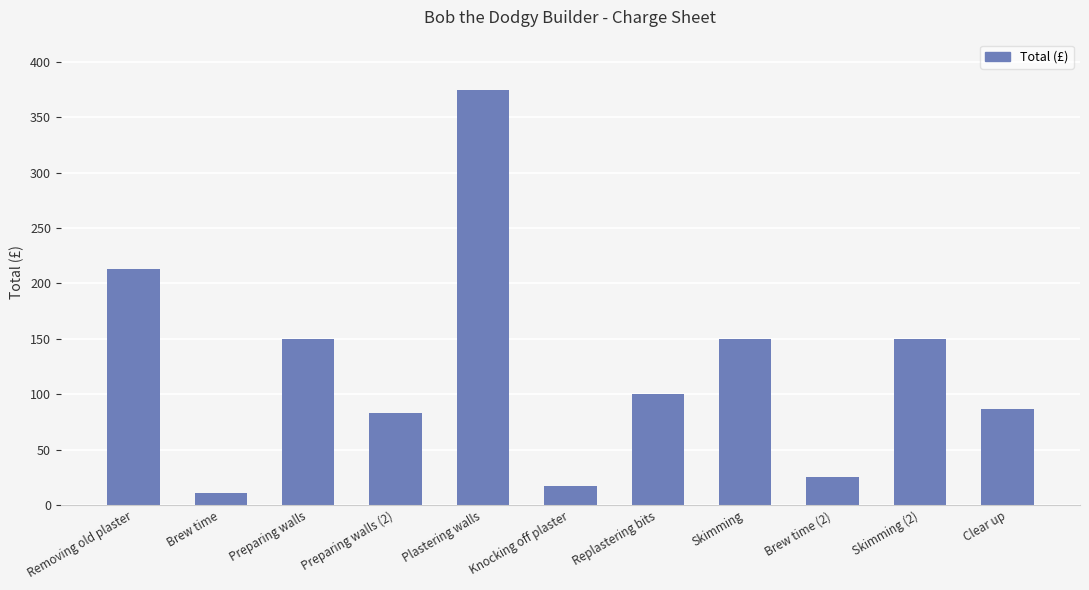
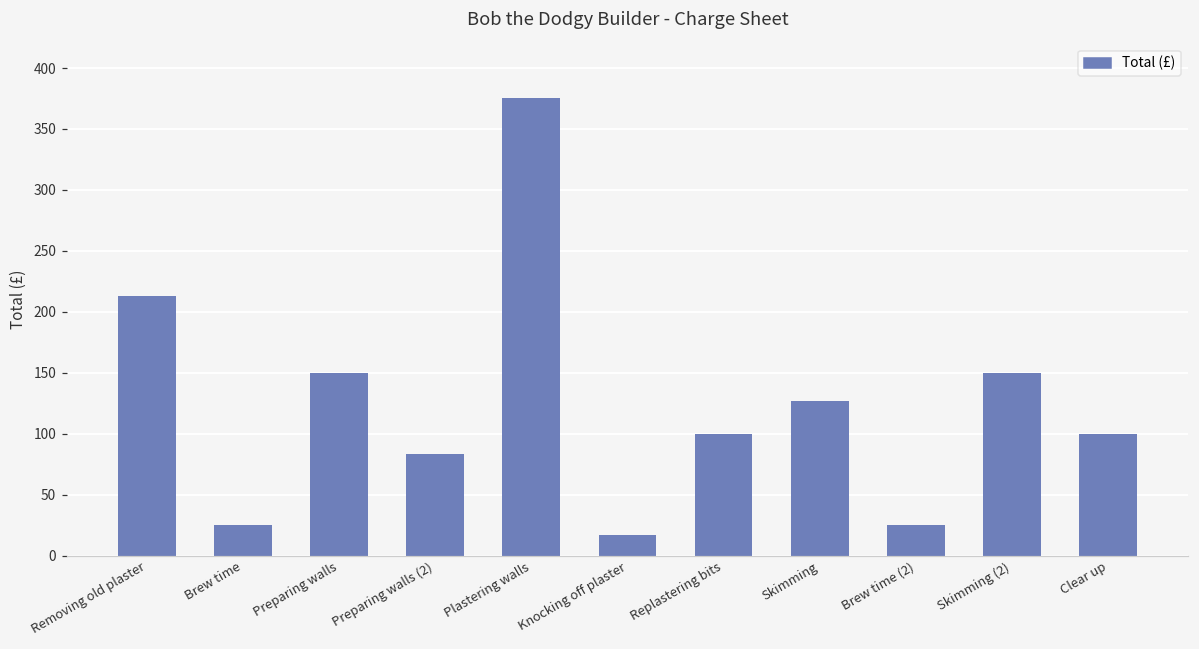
  {
    "Removing old plaster": 213,
-   "Brew time": 11,
+   "Brew time": 25,
    "Preparing walls": 150,
    "Preparing walls (2)": 83,
    "Plastering walls": 375,
    "Knocking off plaster": 17,
    "Replastering bits": 100,
-   "Skimming": 150,
+   "Skimming": 127,
    "Brew time (2)": 25,
    "Skimming (2)": 150,
-   "Clear up": 87
+   "Clear up": 100
  }
